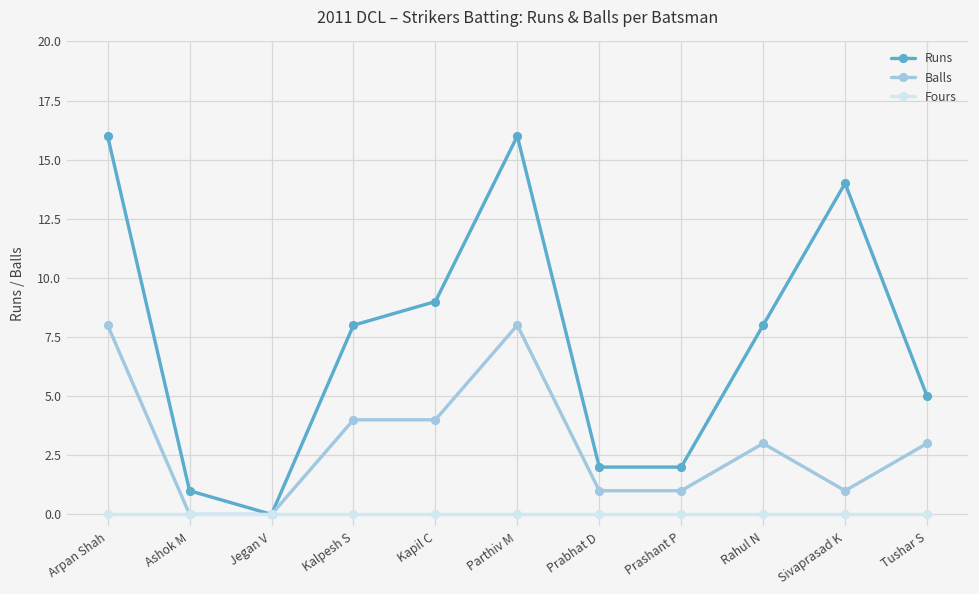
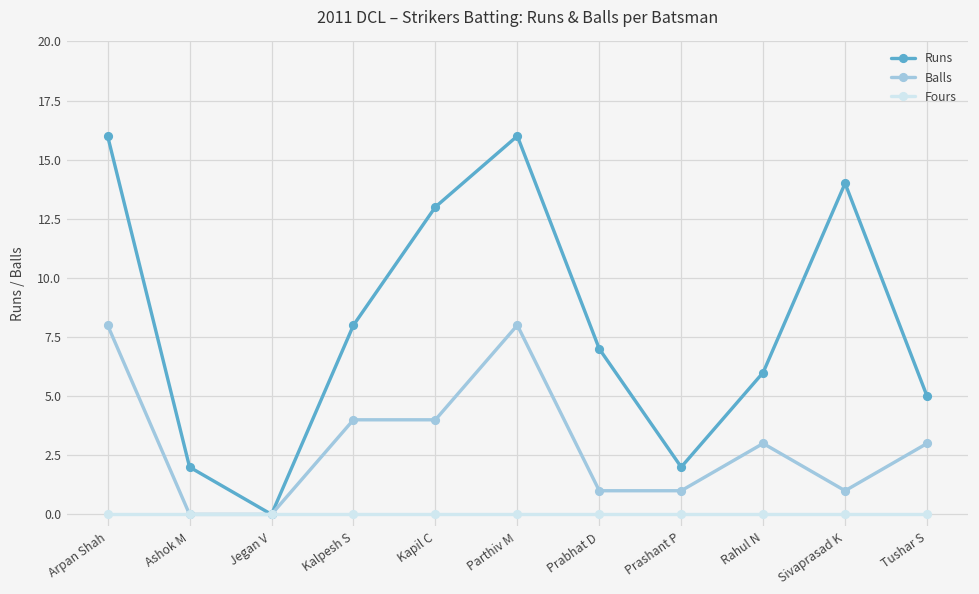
  {
    "Runs": {
      "Arpan Shah": 16,
-     "Ashok M": 1,
+     "Ashok M": 2,
      "Kalpesh S": 8,
-     "Kapil C": 9,
+     "Kapil C": 13,
      "Parthiv M": 16,
-     "Prabhat D": 2,
+     "Prabhat D": 7,
      "Prashant P": 2,
-     "Rahul N": 8,
+     "Rahul N": 6,
      "Sivaprasad K": 14,
      "Tushar S": 5
    }
  }
